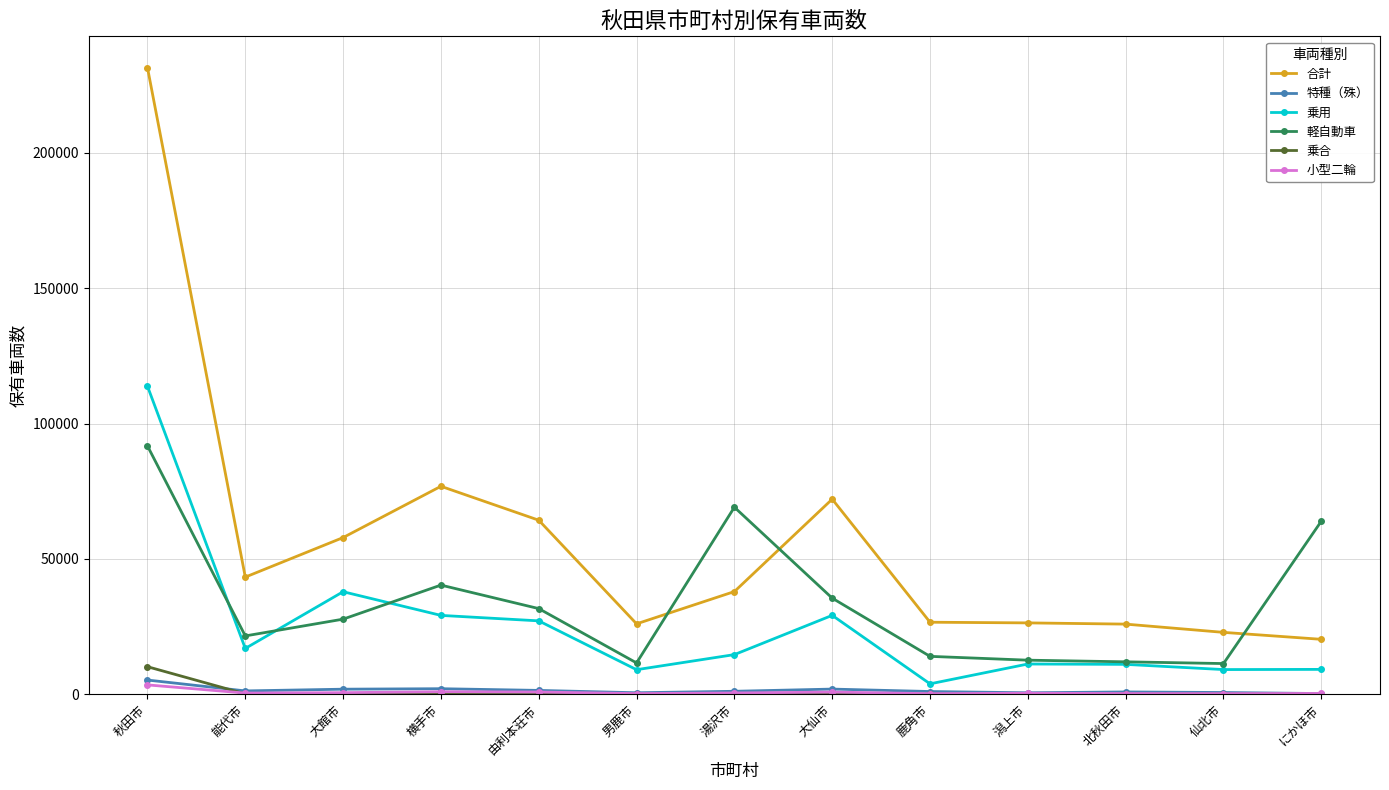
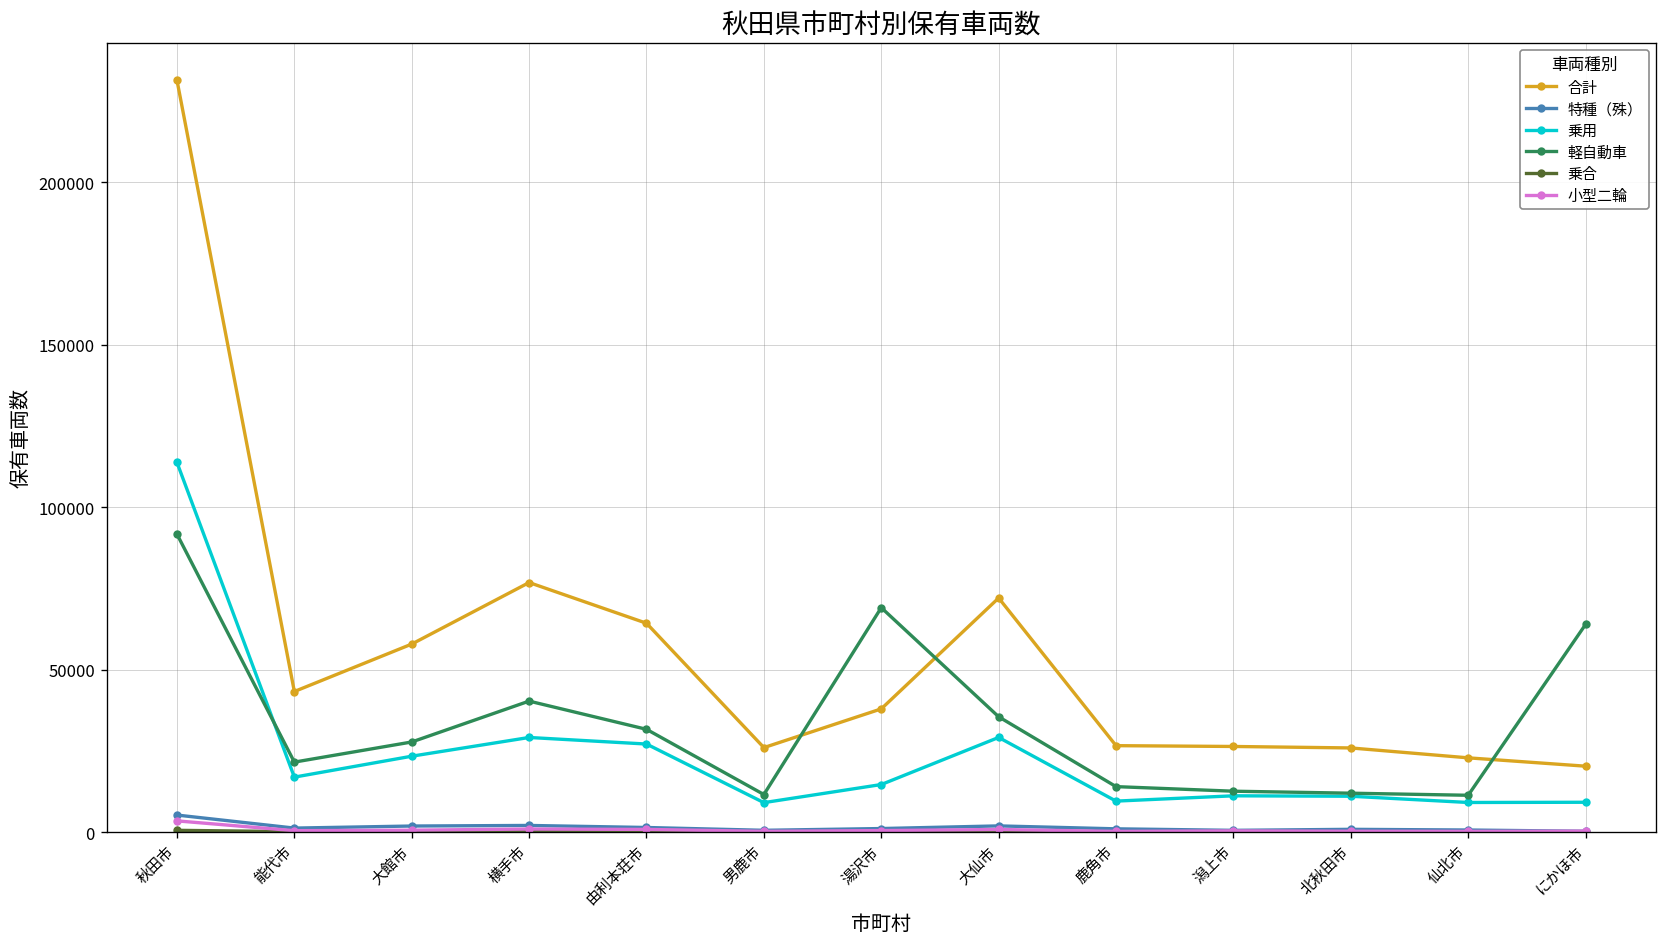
  {
    "合計": {
      "秋田市": 231000,
      "能代市": 43000,
      "大館市": 58000,
      "横手市": 77000,
      "由利本荘市": 64000,
      "男鹿市": 26000,
      "湯沢市": 38000,
      "大仙市": 72000,
      "鹿角市": 27000,
      "潟上市": 26000,
      "北秋田市": 26000,
      "仙北市": 23000,
      "にかほ市": 20000
    },
    "特種（殊）": {
      "秋田市": 5000,
      "大館市": 2000,
      "横手市": 2000,
      "大仙市": 2000
    },
    "乗用": {
      "秋田市": 114000,
      "能代市": 17000,
-     "大館市": 38000,
+     "大館市": 23000,
      "横手市": 29000,
      "由利本荘市": 27000,
      "男鹿市": 9000,
      "湯沢市": 15000,
      "大仙市": 29000,
-     "鹿角市": 4000,
+     "鹿角市": 10000,
      "潟上市": 11000,
      "北秋田市": 11000,
      "仙北市": 9000,
      "にかほ市": 9000
    },
    "軽自動車": {
      "秋田市": 92000,
      "能代市": 22000,
      "大館市": 28000,
      "横手市": 40000,
      "由利本荘市": 32000,
      "男鹿市": 12000,
      "湯沢市": 69000,
      "大仙市": 36000,
      "鹿角市": 14000,
      "潟上市": 13000,
      "北秋田市": 12000,
      "仙北市": 11000,
      "にかほ市": 64000
    },
    "乗合": {
-     "秋田市": 10000
+     "秋田市": 1000
    },
    "小型二輪": {
      "秋田市": 3000
    }
  }
